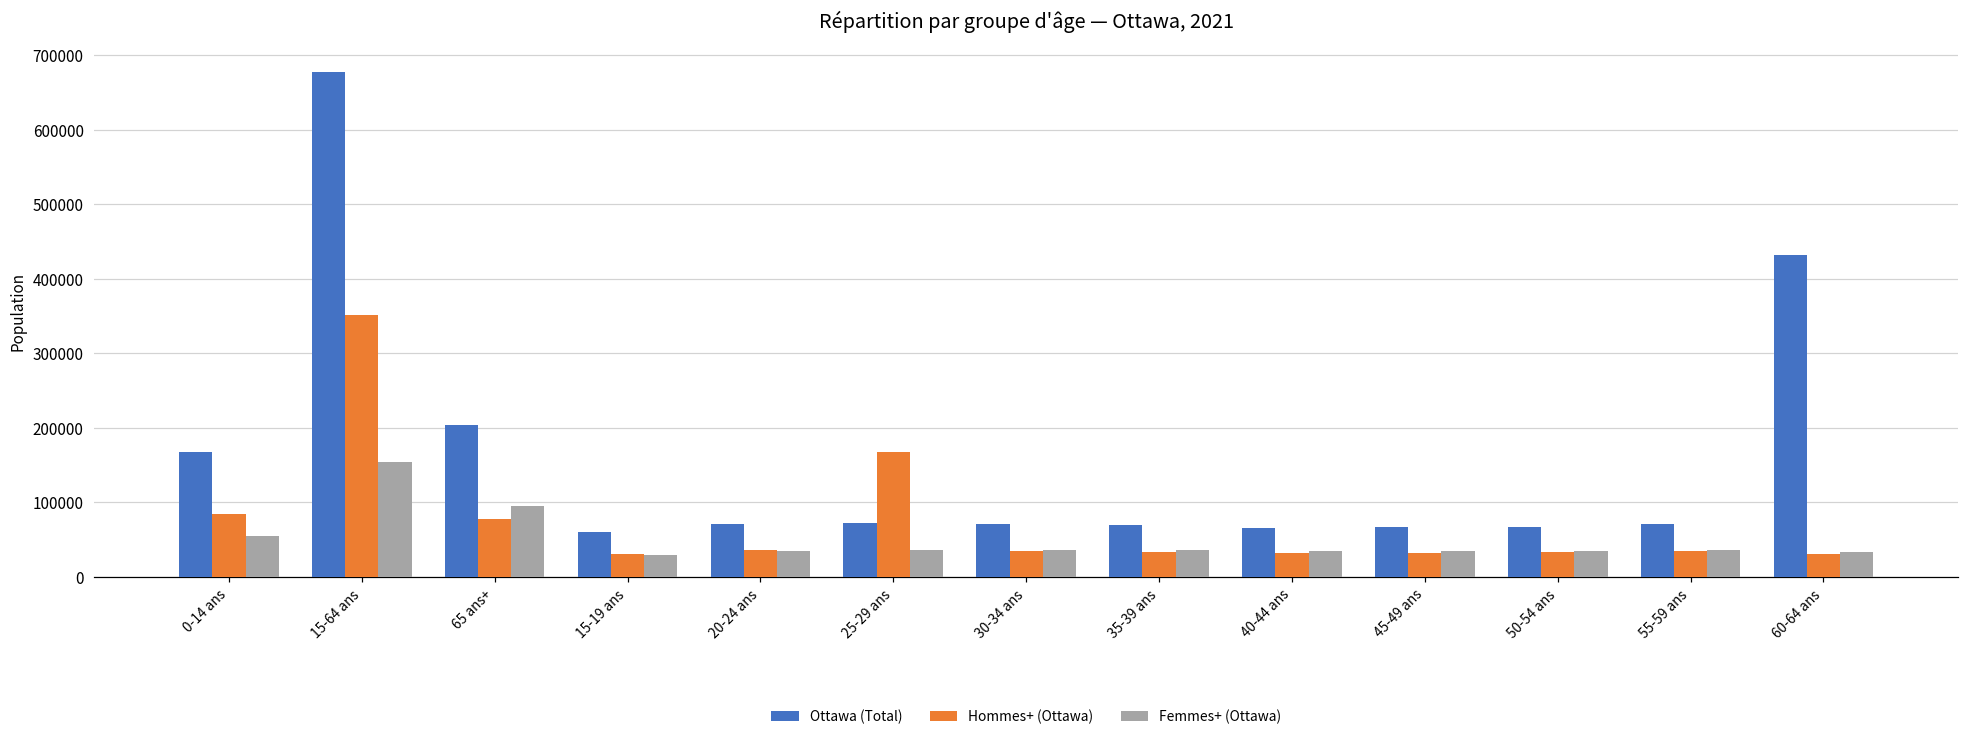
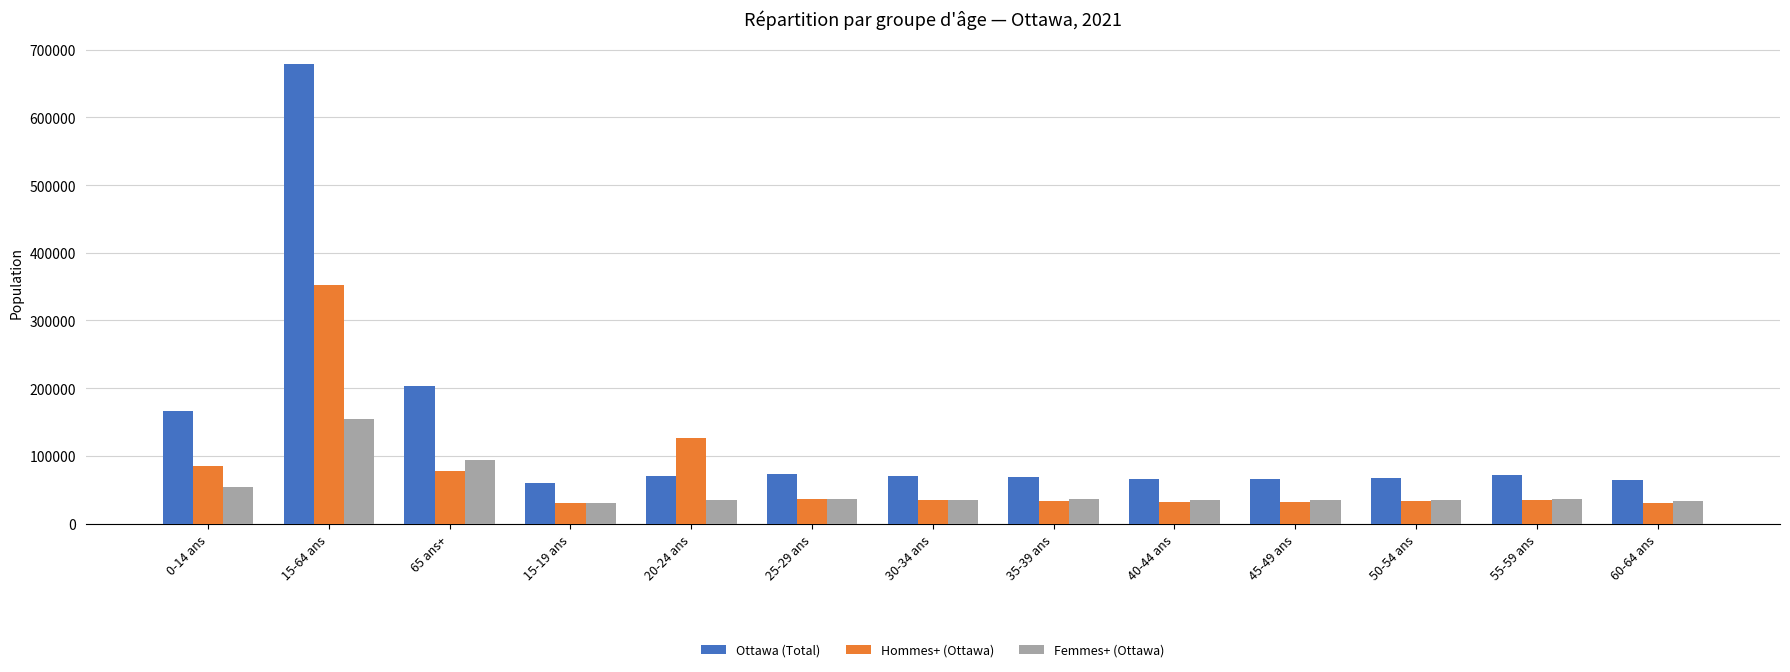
  {
    "Ottawa (Total)": {
      "0-14 ans": 170000,
      "15-64 ans": 680000,
      "65 ans+": 200000,
      "15-19 ans": 60000,
      "20-24 ans": 70000,
      "25-29 ans": 70000,
      "30-34 ans": 70000,
      "35-39 ans": 70000,
      "40-44 ans": 70000,
      "45-49 ans": 70000,
      "50-54 ans": 70000,
      "55-59 ans": 70000,
-     "60-64 ans": 430000
+     "60-64 ans": 60000
    },
    "Hommes+ (Ottawa)": {
      "0-14 ans": 80000,
      "15-64 ans": 350000,
      "65 ans+": 80000,
      "15-19 ans": 30000,
-     "20-24 ans": 40000,
-     "25-29 ans": 170000,
+     "20-24 ans": 130000,
+     "25-29 ans": 40000,
      "30-34 ans": 30000,
      "35-39 ans": 30000,
      "40-44 ans": 30000,
      "45-49 ans": 30000,
      "50-54 ans": 30000,
      "55-59 ans": 40000,
      "60-64 ans": 30000
    },
    "Femmes+ (Ottawa)": {
      "0-14 ans": 50000,
      "15-64 ans": 150000,
      "65 ans+": 90000,
      "15-19 ans": 30000,
      "20-24 ans": 30000,
      "25-29 ans": 40000,
      "30-34 ans": 40000,
      "35-39 ans": 40000,
      "40-44 ans": 30000,
      "45-49 ans": 30000,
      "50-54 ans": 30000,
      "55-59 ans": 40000,
      "60-64 ans": 30000
    }
  }
